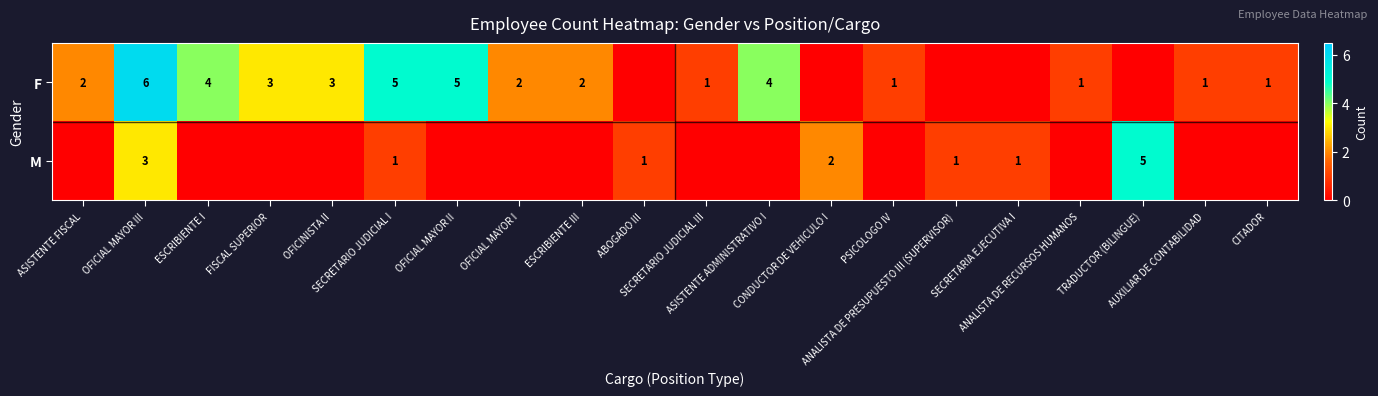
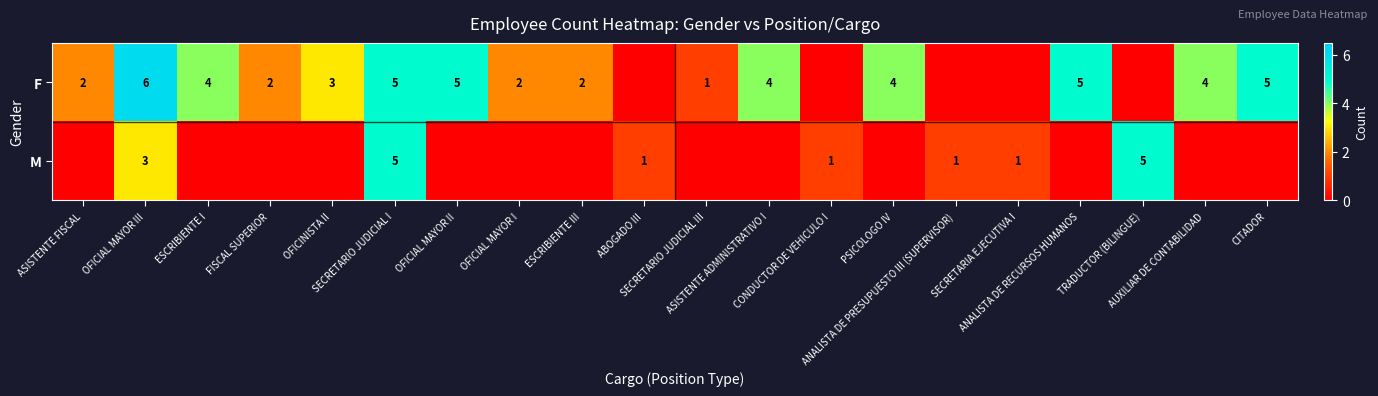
  {
    "F": {
      "ASISTENTE FISCAL": 2,
      "OFICIAL MAYOR III": 6,
      "ESCRIBIENTE I": 4,
-     "FISCAL SUPERIOR": 3,
+     "FISCAL SUPERIOR": 2,
      "OFICINISTA II": 3,
      "SECRETARIO JUDICIAL I": 5,
      "OFICIAL MAYOR II": 5,
      "OFICIAL MAYOR I": 2,
      "ESCRIBIENTE III": 2,
      "SECRETARIO JUDICIAL III": 1,
      "ASISTENTE ADMINISTRATIVO I": 4,
-     "PSICOLOGO IV": 1,
-     "ANALISTA DE RECURSOS HUMANOS": 1,
-     "AUXILIAR DE CONTABILIDAD": 1,
-     "CITADOR": 1
+     "PSICOLOGO IV": 4,
+     "ANALISTA DE RECURSOS HUMANOS": 5,
+     "AUXILIAR DE CONTABILIDAD": 4,
+     "CITADOR": 5
    },
    "M": {
      "OFICIAL MAYOR III": 3,
-     "SECRETARIO JUDICIAL I": 1,
+     "SECRETARIO JUDICIAL I": 5,
      "ABOGADO III": 1,
-     "CONDUCTOR DE VEHICULO I": 2,
+     "CONDUCTOR DE VEHICULO I": 1,
      "ANALISTA DE PRESUPUESTO III (SUPERVISOR)": 1,
      "SECRETARIA EJECUTIVA I": 1,
      "TRADUCTOR (BILINGUE)": 5
    }
  }
